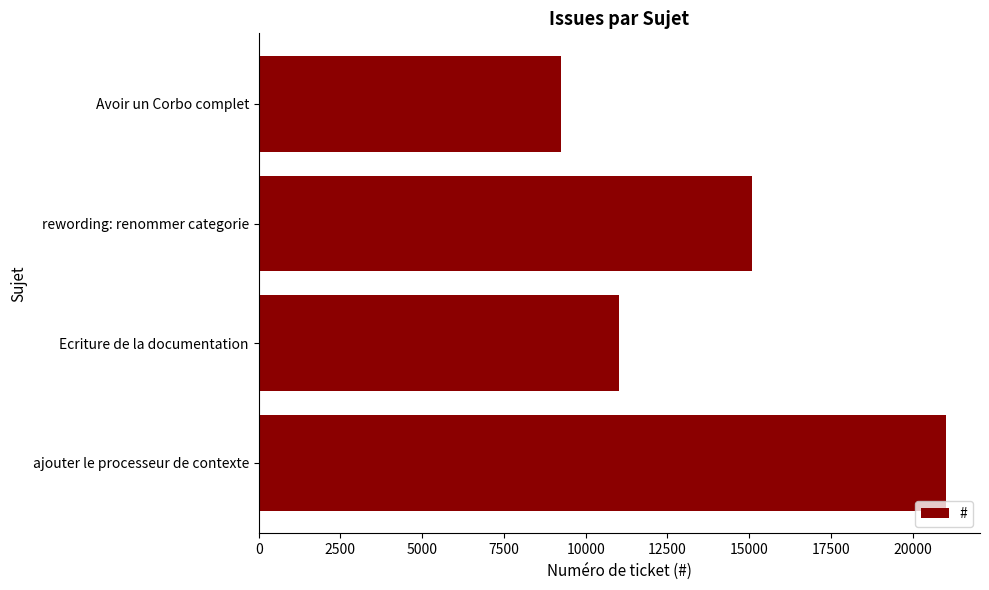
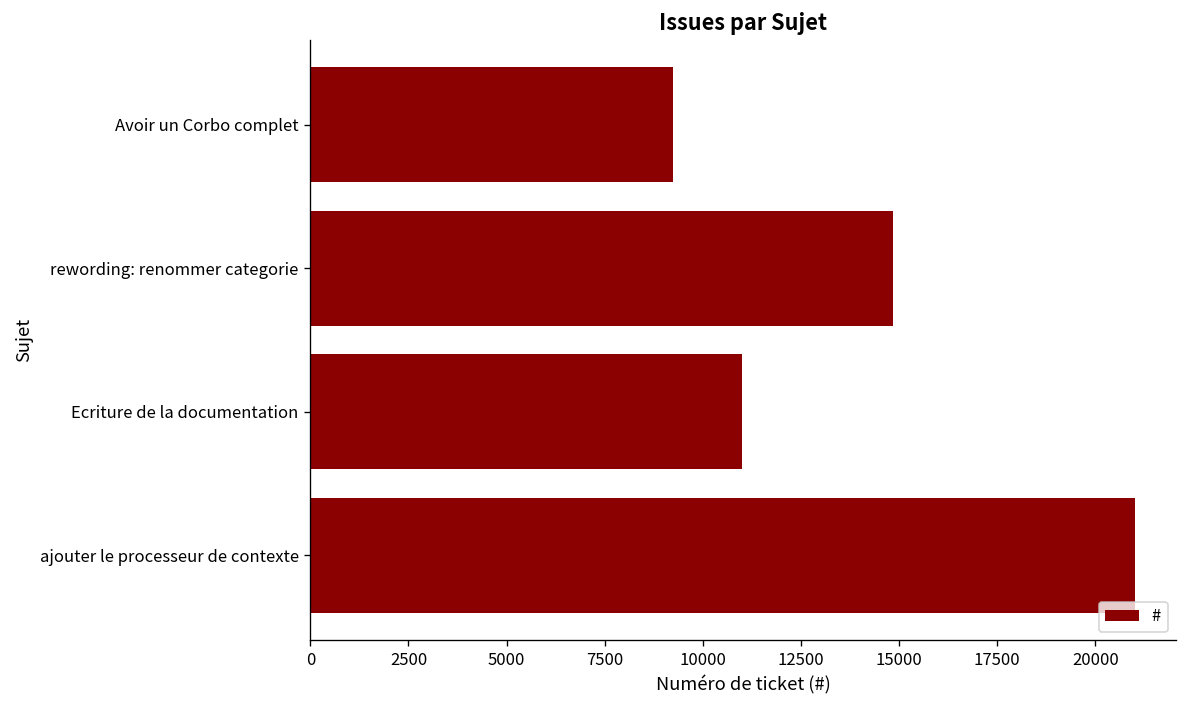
  {
    "Avoir un Corbo complet": 9200,
-   "rewording: renommer categorie": 15100,
+   "rewording: renommer categorie": 14900,
    "Ecriture de la documentation": 11000,
    "ajouter le processeur de contexte": 21000
  }
